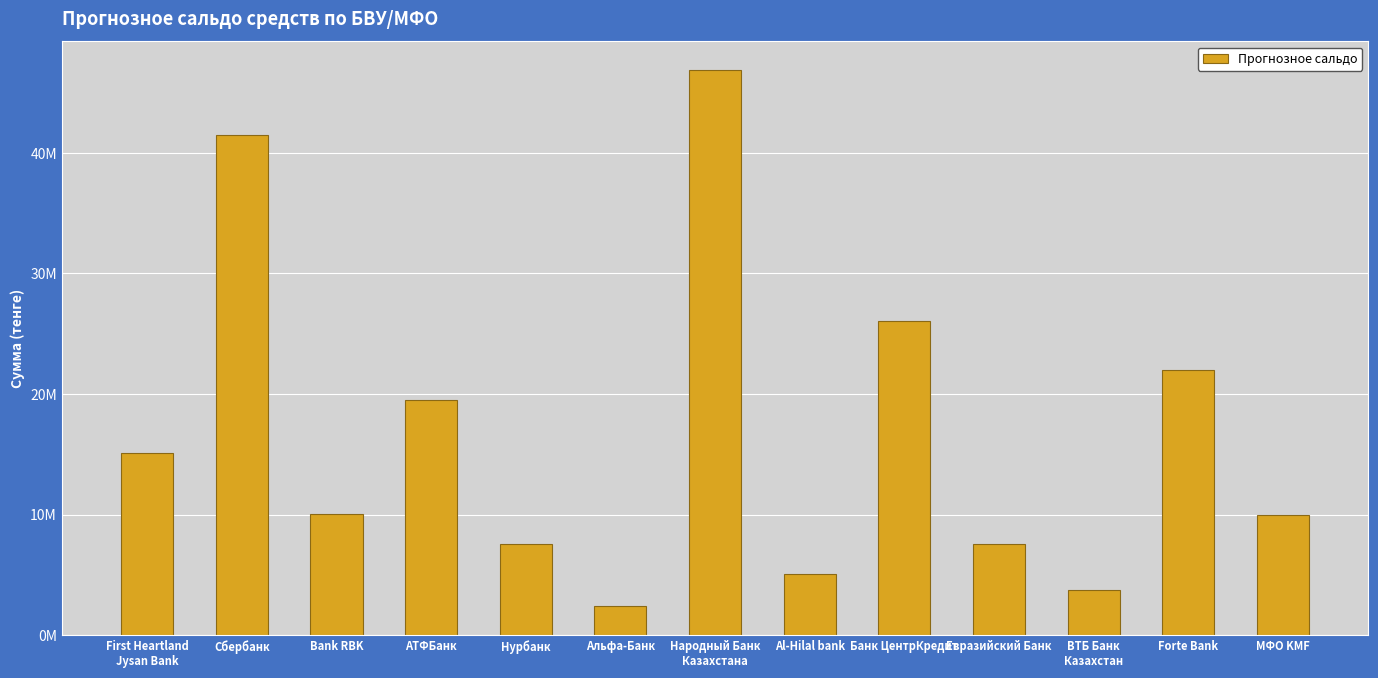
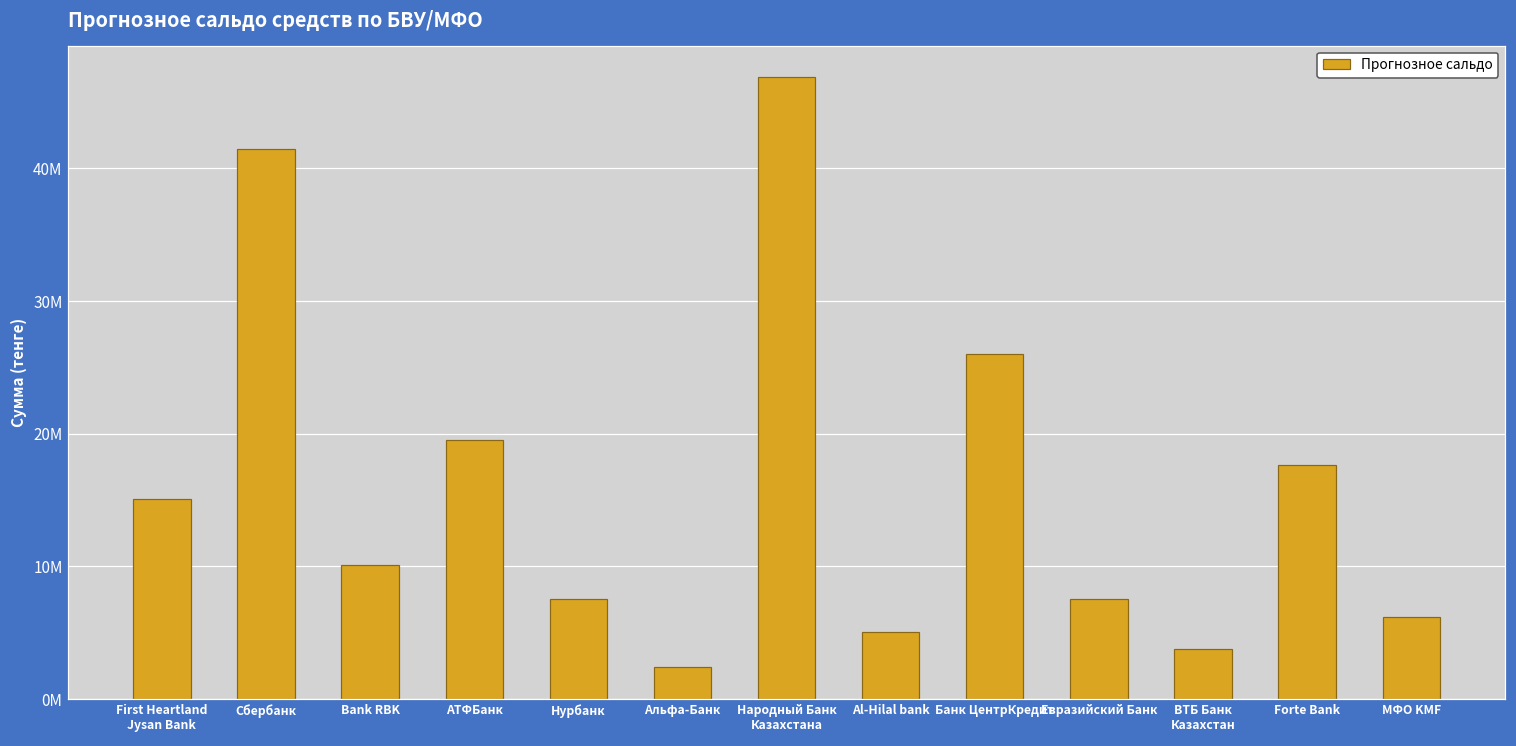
  {
    "First Heartland Jysan Bank": 15100000,
    "Сбербанк": 41500000,
    "Bank RBK": 10100000,
    "АТФБанк": 19500000,
    "Нурбанк": 7500000,
    "Альфа-Банк": 2400000,
    "Народный Банк Казахстана": 46900000,
    "Al-Hilal bank": 5000000,
    "Банк ЦентрКредит": 26000000,
    "Евразийский Банк": 7500000,
    "ВТБ Банк Казахстан": 3800000,
-   "Forte Bank": 22000000,
-   "МФО KMF": 10000000
+   "Forte Bank": 17600000,
+   "МФО KMF": 6200000
  }
